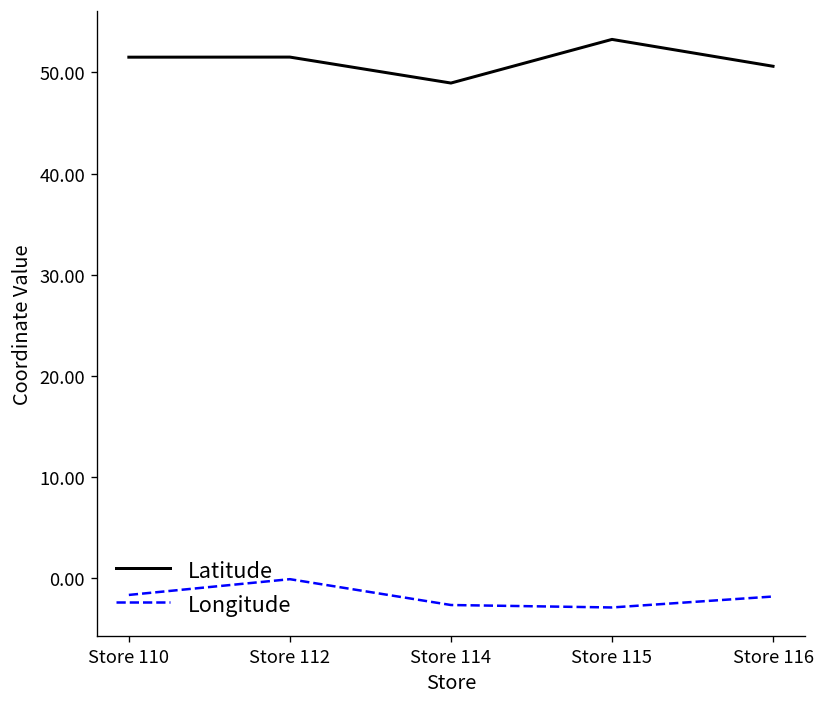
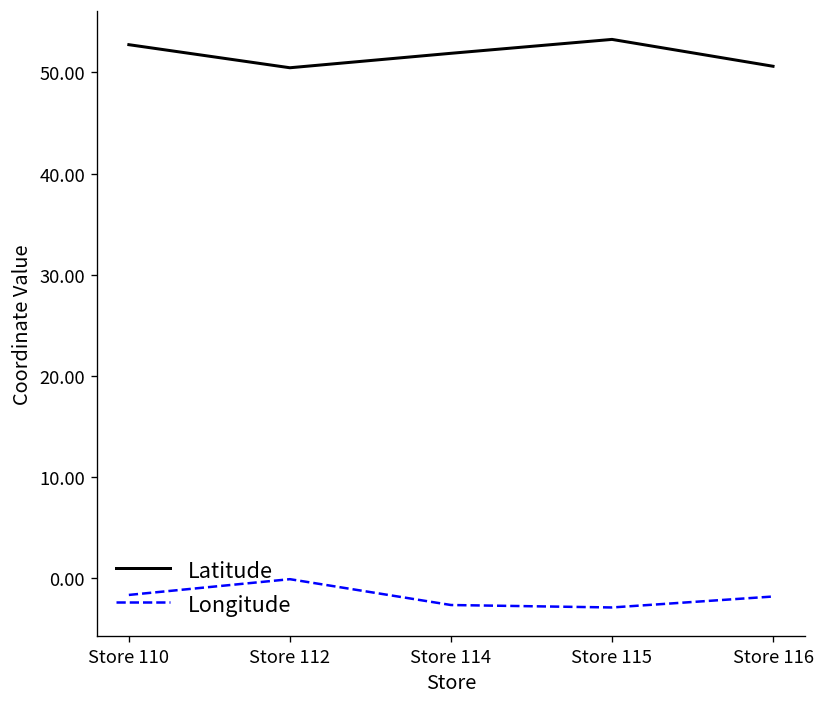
  {
    "Latitude": {
-     "Store 110": 52,
-     "Store 112": 52,
-     "Store 114": 49,
+     "Store 110": 53,
+     "Store 112": 50,
+     "Store 114": 52,
      "Store 115": 53,
      "Store 116": 51
    },
    "Longitude": {
      "Store 110": -2,
      "Store 112": 0,
      "Store 114": -3,
      "Store 115": -3,
      "Store 116": -2
    }
  }
